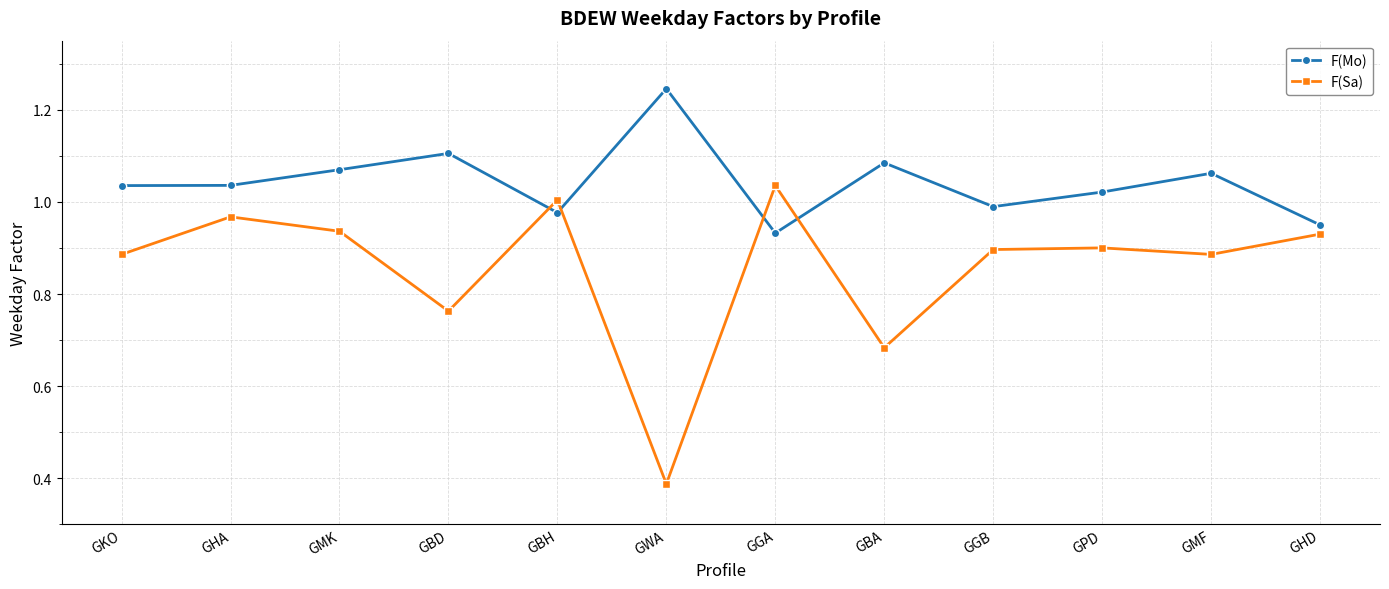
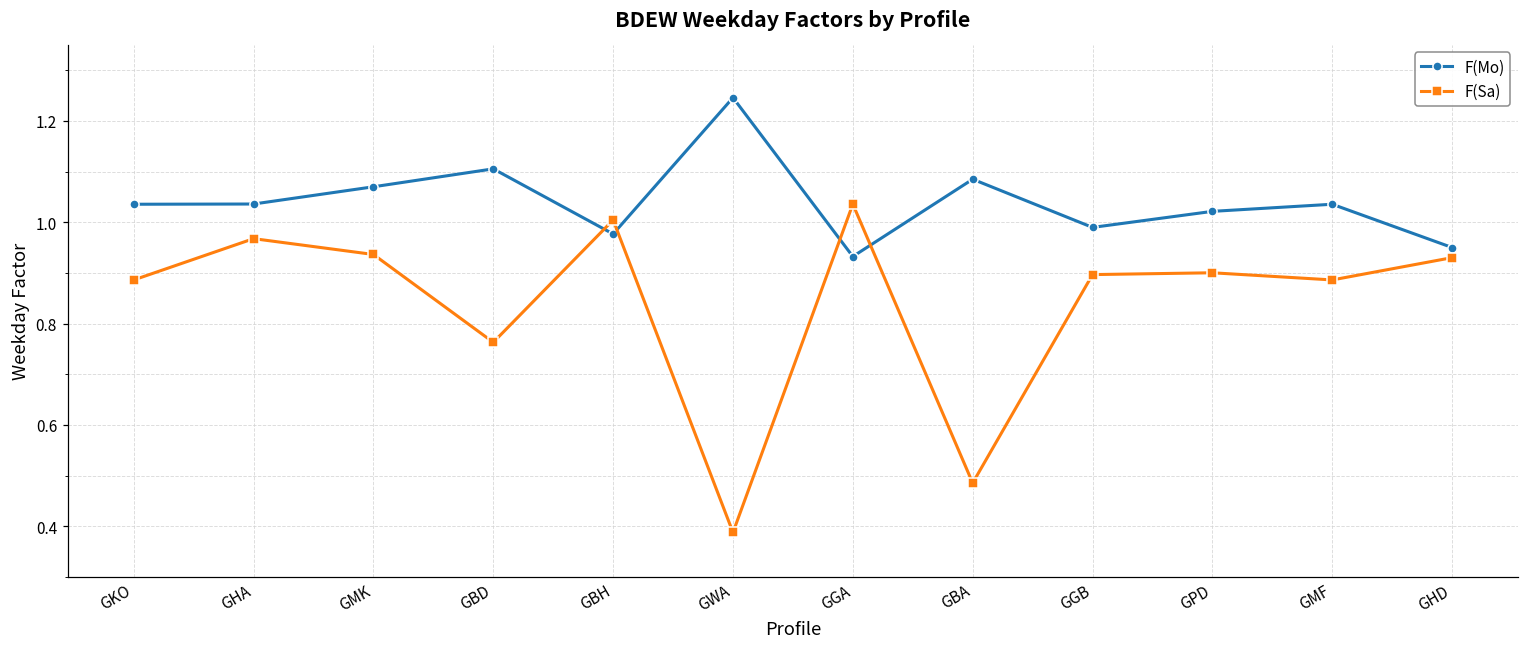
  {
    "F(Mo)": {
      "GKO": 1.04,
      "GHA": 1.04,
      "GMK": 1.07,
      "GBD": 1.11,
      "GBH": 0.98,
      "GWA": 1.25,
      "GGA": 0.93,
      "GBA": 1.08,
      "GGB": 0.99,
      "GPD": 1.02,
-     "GMF": 1.06,
+     "GMF": 1.04,
      "GHD": 0.95
    },
    "F(Sa)": {
      "GKO": 0.89,
      "GHA": 0.97,
      "GMK": 0.94,
      "GBD": 0.76,
      "GBH": 1.00,
      "GWA": 0.39,
      "GGA": 1.04,
-     "GBA": 0.68,
+     "GBA": 0.49,
      "GGB": 0.90,
      "GPD": 0.90,
      "GMF": 0.89,
      "GHD": 0.93
    }
  }
